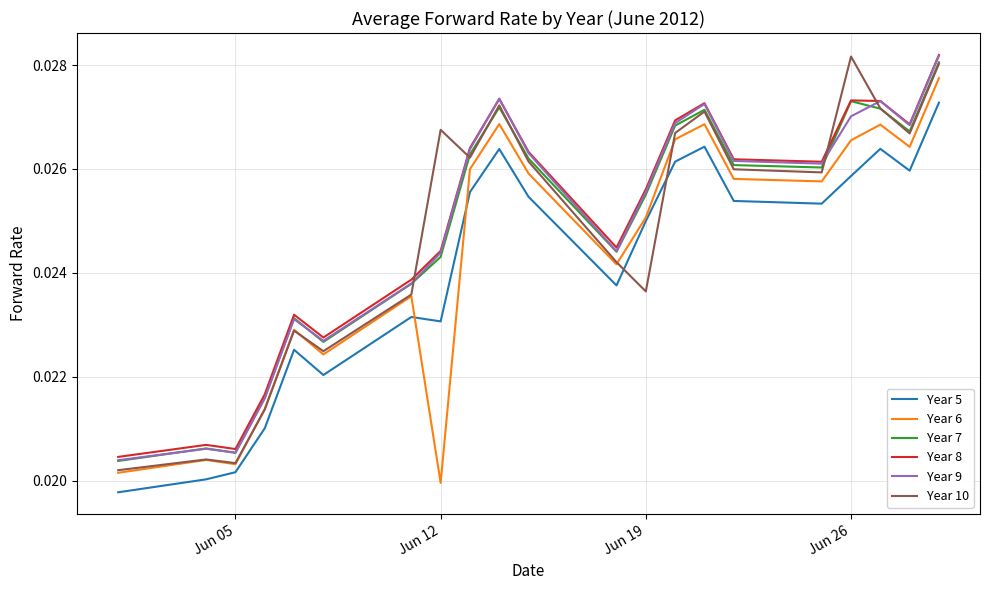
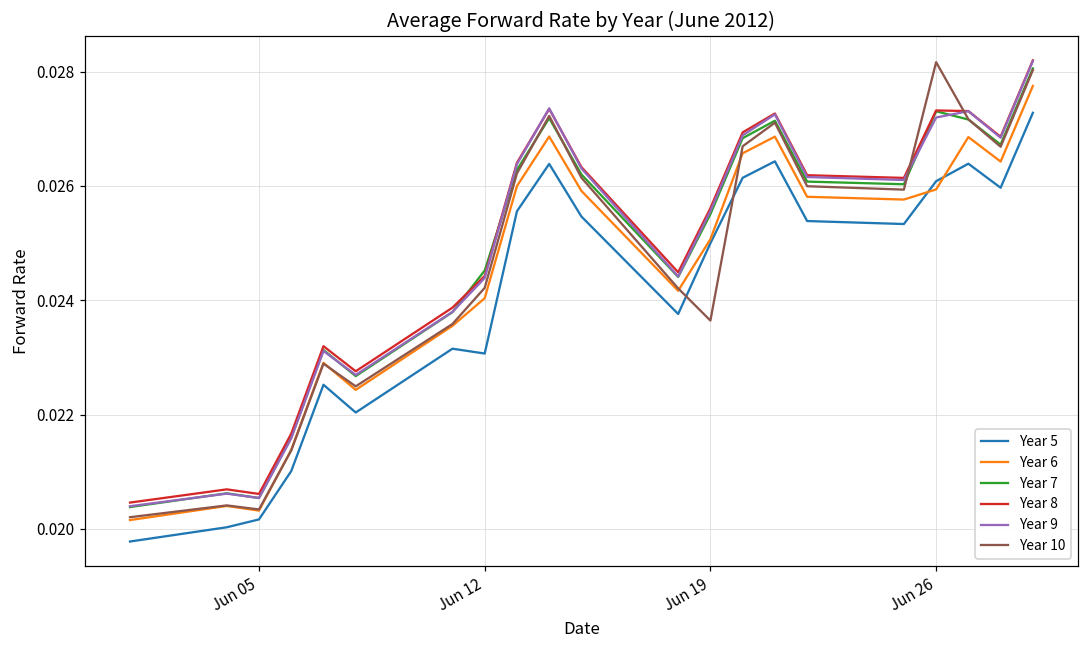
  {
    "Year 5": {
      "Jun 05": 0.0202,
      "Jun 12": 0.0231,
      "Jun 19": 0.0250,
-     "Jun 26": 0.0259
+     "Jun 26": 0.0261
    },
    "Year 6": {
-     "Jun 12": 0.0200,
+     "Jun 12": 0.0240,
      "Jun 19": 0.0251,
-     "Jun 26": 0.0266
+     "Jun 26": 0.0259
    },
    "Year 7": {
-     "Jun 12": 0.0243,
+     "Jun 12": 0.0245,
      "Jun 19": 0.0255
    },
    "Year 8": {
      "Jun 05": 0.0206,
      "Jun 19": 0.0256
    },
    "Year 9": {
      "Jun 19": 0.0256,
-     "Jun 26": 0.0270
+     "Jun 26": 0.0272
    },
    "Year 10": {
-     "Jun 12": 0.0268,
+     "Jun 12": 0.0242,
      "Jun 19": 0.0236,
      "Jun 26": 0.0282
    }
  }
